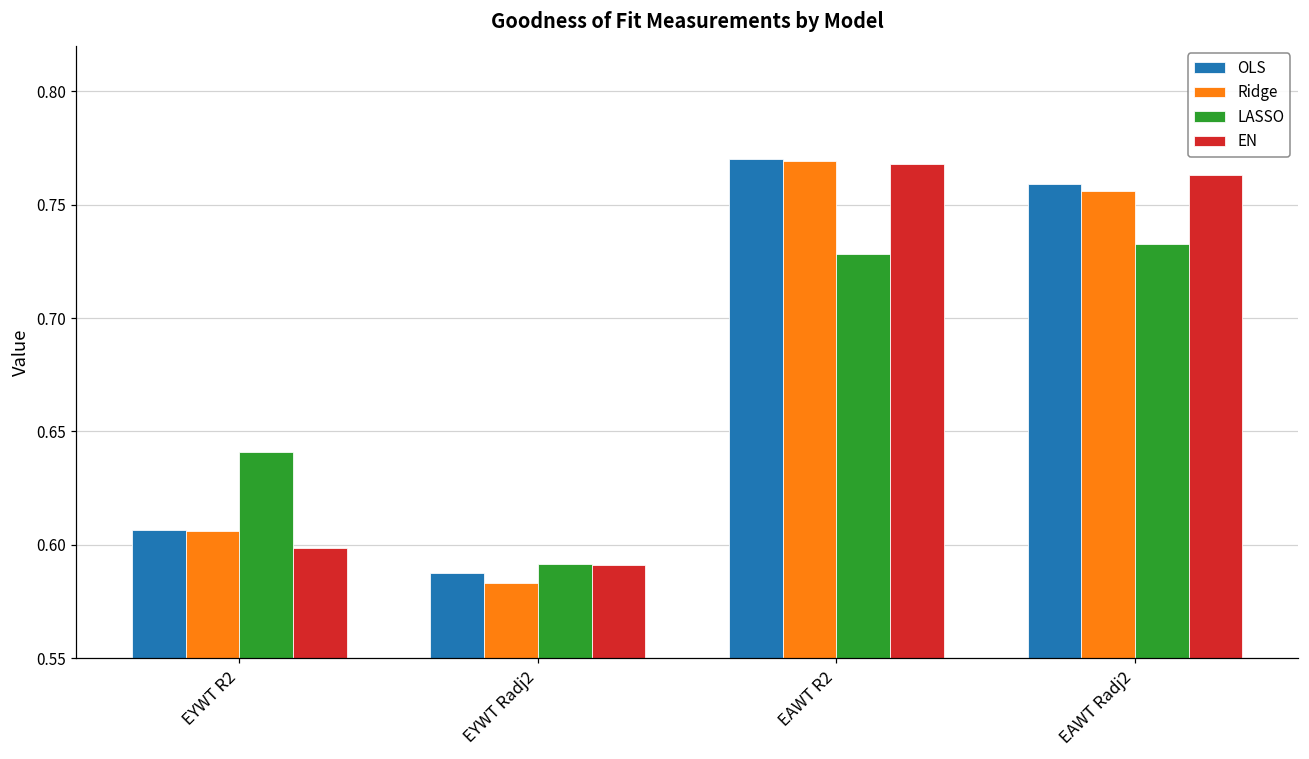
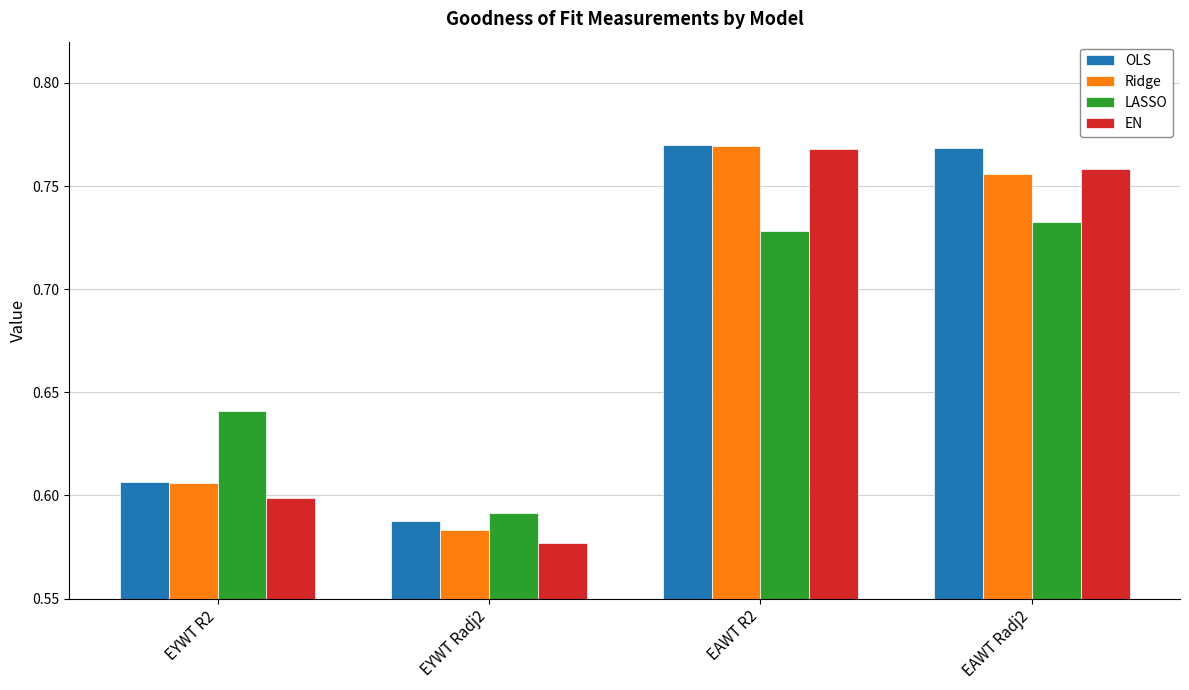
  {
    "OLS": {
      "EYWT R2": 0.606,
      "EYWT Radj2": 0.588,
      "EAWT R2": 0.770,
-     "EAWT Radj2": 0.759
+     "EAWT Radj2": 0.769
    },
    "Ridge": {
      "EYWT R2": 0.606,
      "EYWT Radj2": 0.583,
      "EAWT R2": 0.769,
      "EAWT Radj2": 0.756
    },
    "LASSO": {
      "EYWT R2": 0.641,
      "EYWT Radj2": 0.592,
      "EAWT R2": 0.728,
      "EAWT Radj2": 0.733
    },
    "EN": {
      "EYWT R2": 0.599,
-     "EYWT Radj2": 0.591,
+     "EYWT Radj2": 0.577,
      "EAWT R2": 0.768,
-     "EAWT Radj2": 0.763
+     "EAWT Radj2": 0.758
    }
  }
